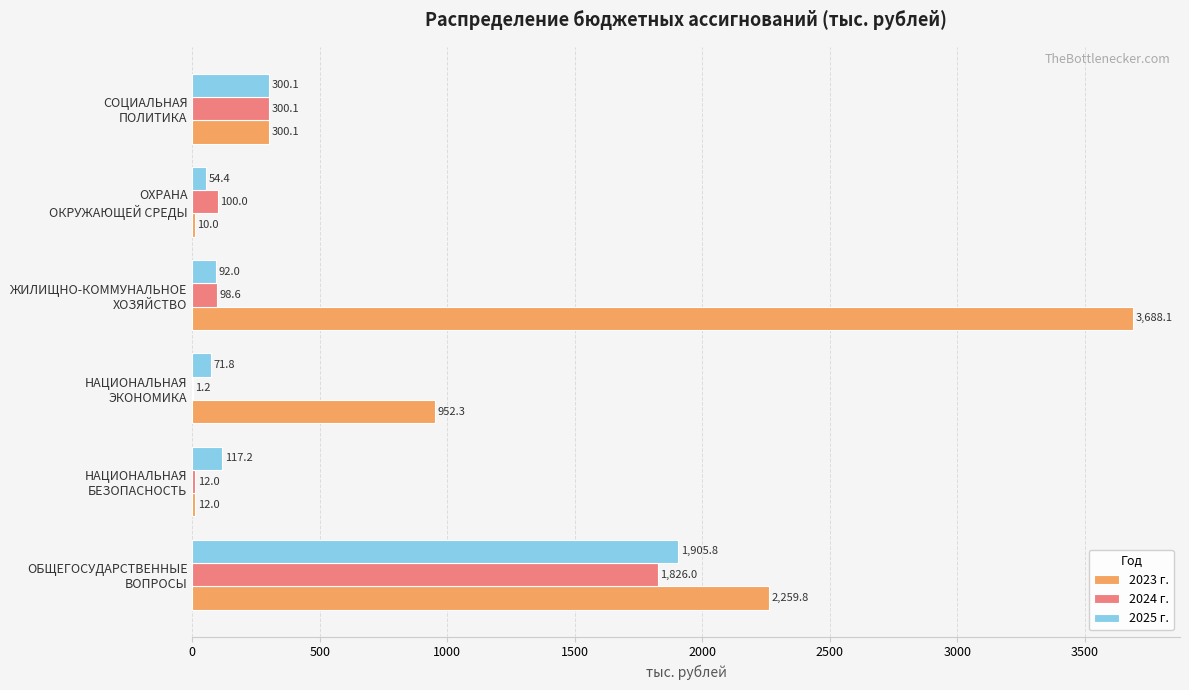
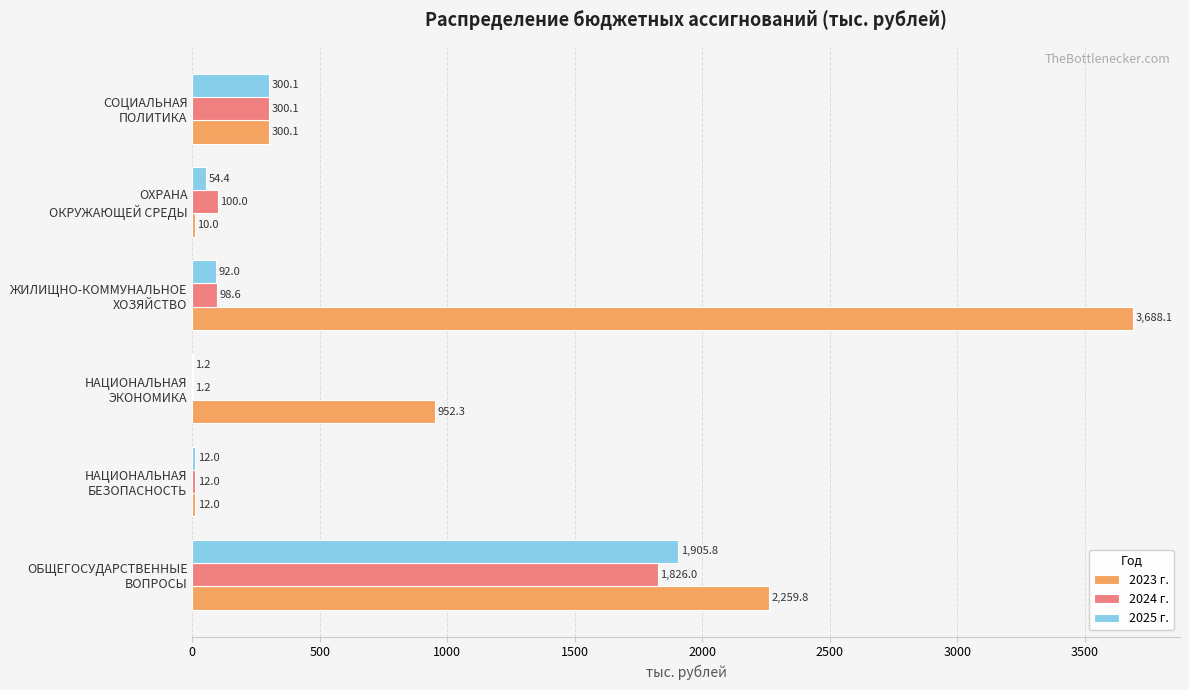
  {
    "2025 г.": {
      "СОЦИАЛЬНАЯ ПОЛИТИКА": "300.1",
      "ОХРАНА ОКРУЖАЮЩЕЙ СРЕДЫ": "54.4",
      "ЖИЛИЩНО-КОММУНАЛЬНОЕ ХОЗЯЙСТВО": "92.0",
-     "НАЦИОНАЛЬНАЯ ЭКОНОМИКА": "71.8",
-     "НАЦИОНАЛЬНАЯ БЕЗОПАСНОСТЬ": "117.2",
+     "НАЦИОНАЛЬНАЯ ЭКОНОМИКА": "1.2",
+     "НАЦИОНАЛЬНАЯ БЕЗОПАСНОСТЬ": "12.0",
      "ОБЩЕГОСУДАРСТВЕННЫЕ ВОПРОСЫ": "1,905.8"
    }
  }
